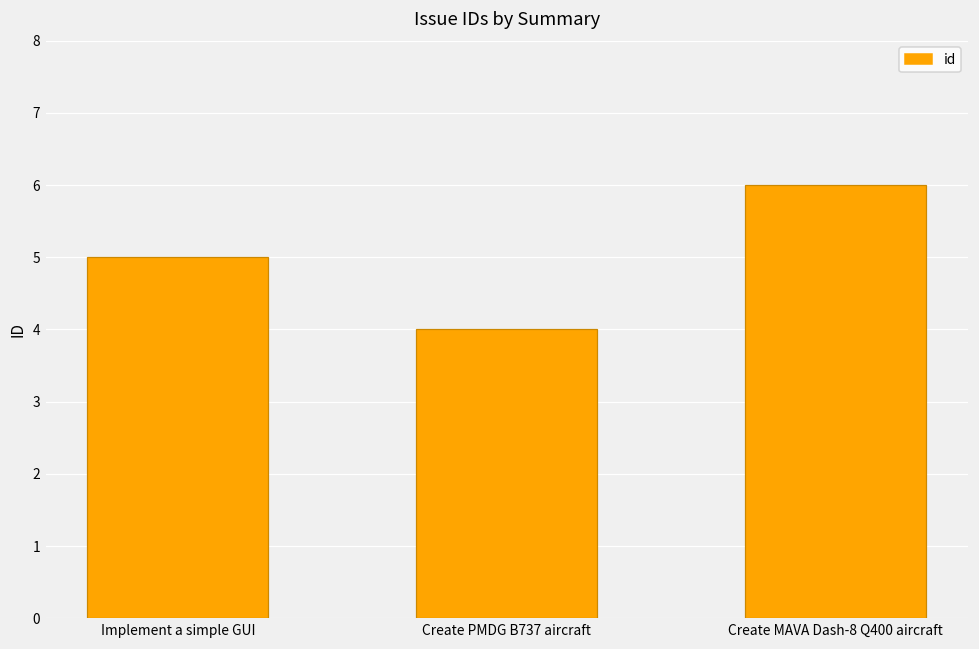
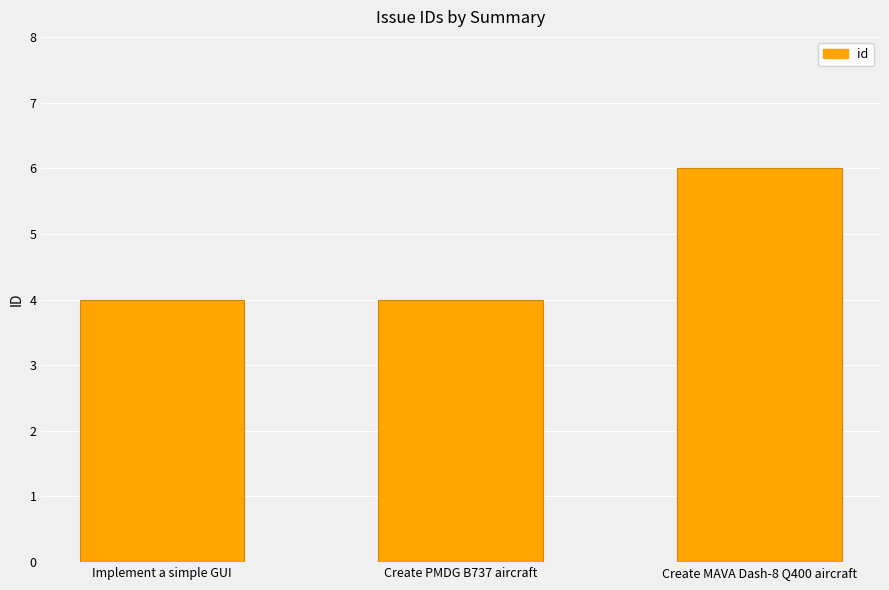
  {
-   "Implement a simple GUI": 5,
+   "Implement a simple GUI": 4,
    "Create PMDG B737 aircraft": 4,
    "Create MAVA Dash-8 Q400 aircraft": 6
  }
